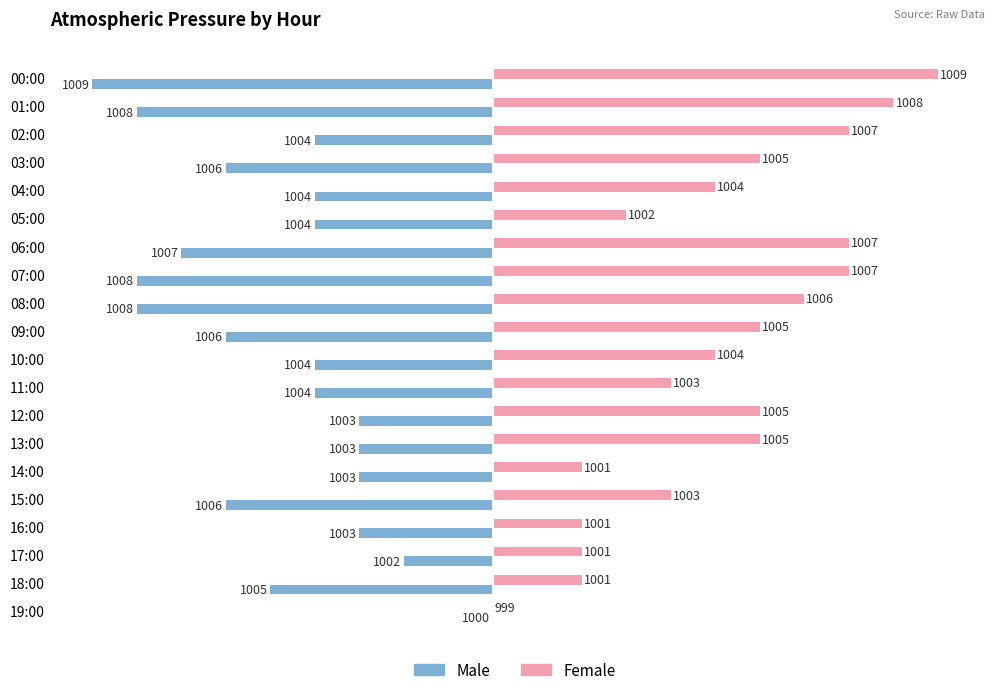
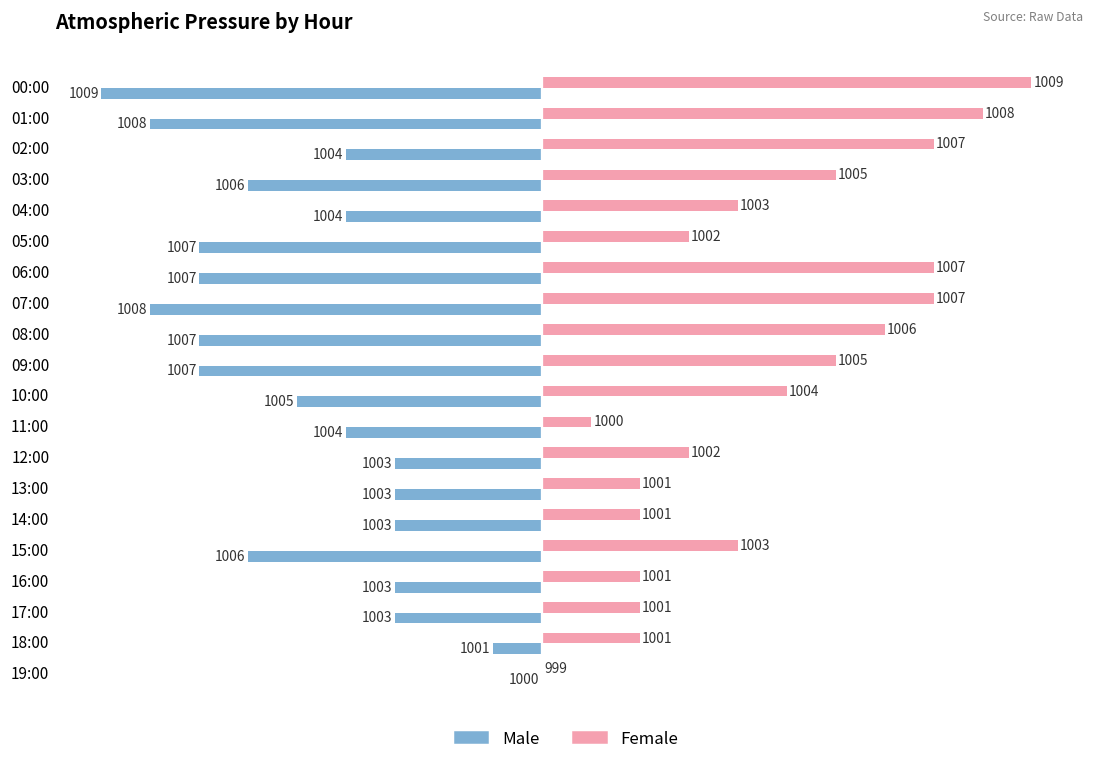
  {
    "Male": {
-     "05:00": 1004,
-     "08:00": 1008,
-     "09:00": 1006,
-     "10:00": 1004,
-     "17:00": 1002,
-     "18:00": 1005
+     "05:00": 1007,
+     "08:00": 1007,
+     "09:00": 1007,
+     "10:00": 1005,
+     "17:00": 1003,
+     "18:00": 1001
    },
    "Female": {
-     "04:00": 1004,
-     "11:00": 1003,
-     "12:00": 1005,
-     "13:00": 1005
+     "04:00": 1003,
+     "11:00": 1000,
+     "12:00": 1002,
+     "13:00": 1001
    }
  }
